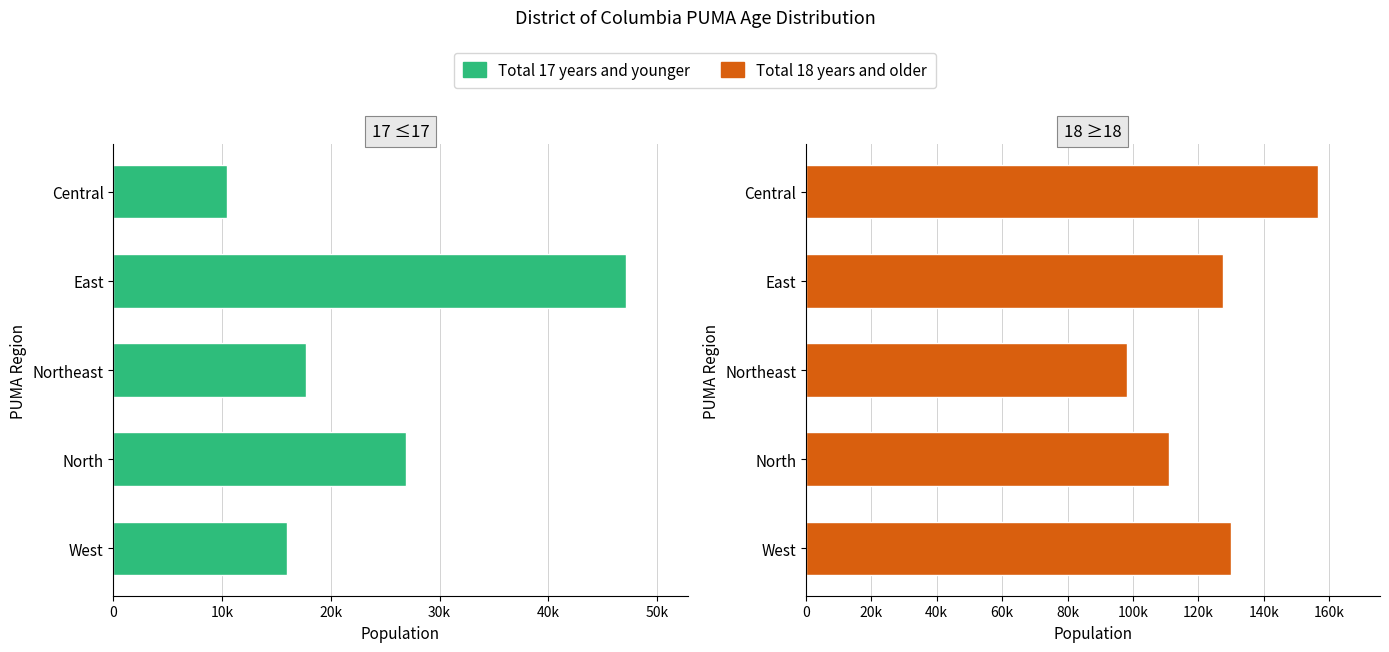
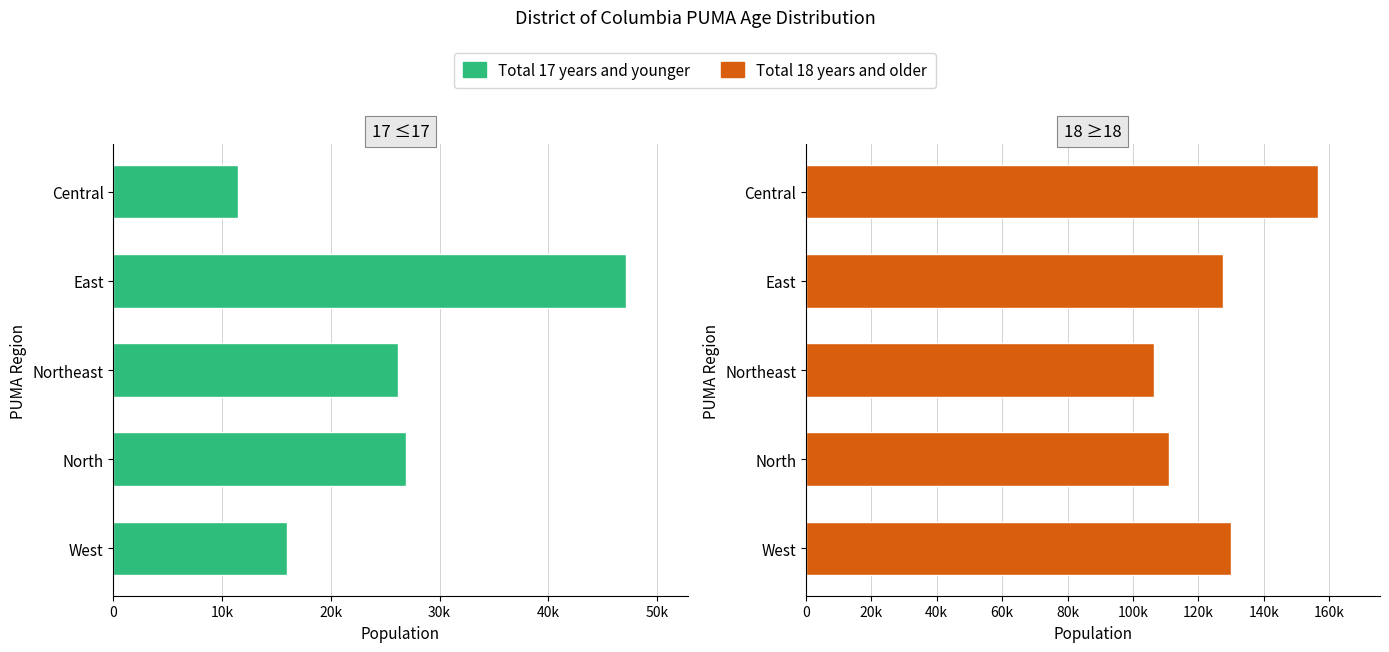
  {
    "17 ≤17": {
-     "Central": 10500,
+     "Central": 11500,
      "East": 47100,
-     "Northeast": 17700,
+     "Northeast": 26200,
      "North": 26900,
      "West": 16000
    },
    "18 ≥18": {
      "Central": 157000,
      "East": 127000,
-     "Northeast": 98000,
+     "Northeast": 106000,
      "North": 111000,
      "West": 130000
    }
  }
